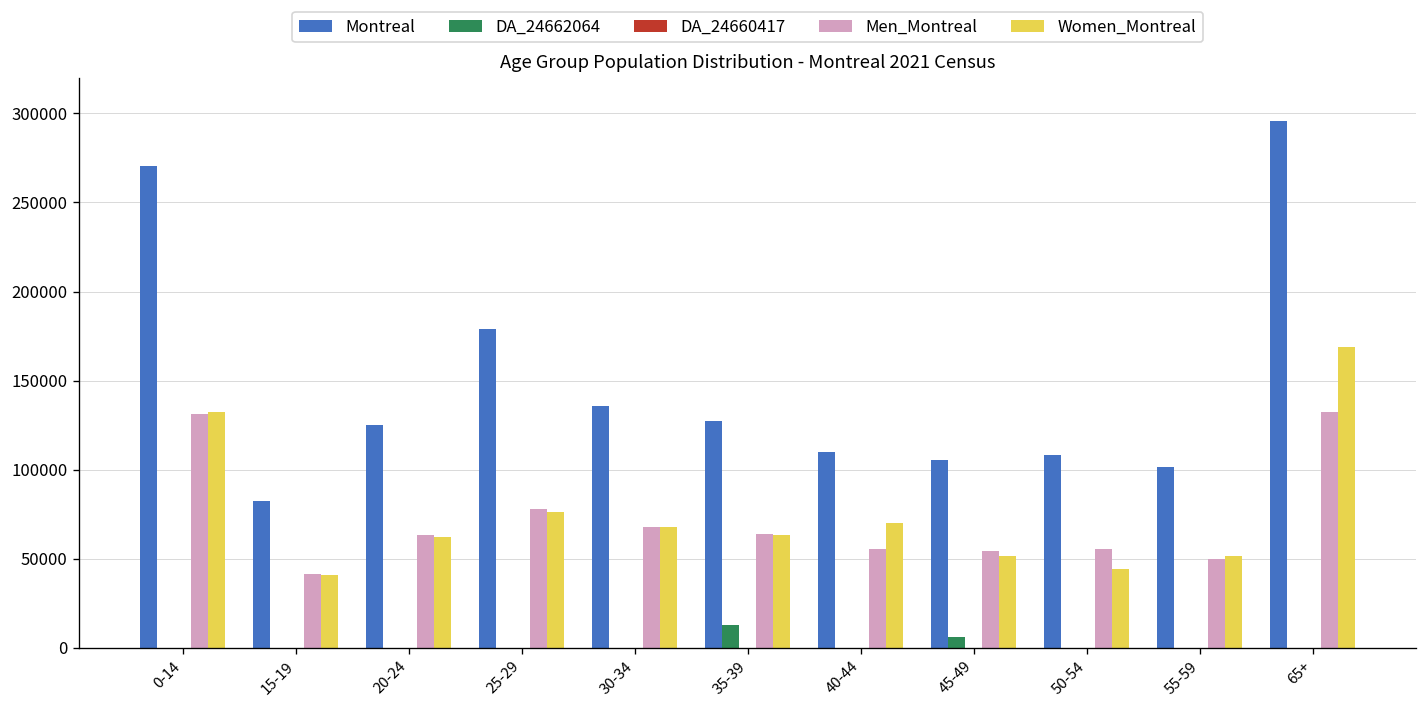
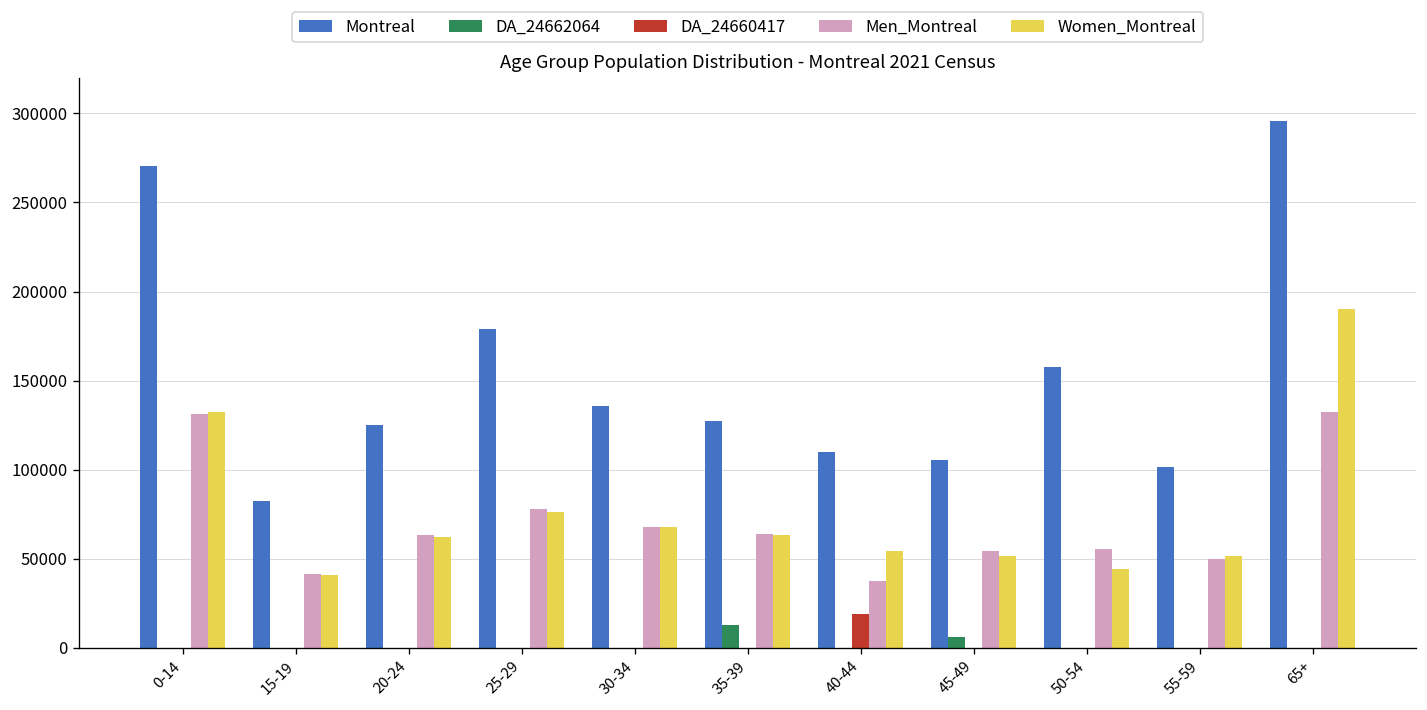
  {
    "Montreal": {
      "0-14": 270000,
      "15-19": 82000,
      "20-24": 125000,
      "25-29": 179000,
      "30-34": 136000,
      "35-39": 127000,
      "40-44": 110000,
      "45-49": 106000,
-     "50-54": 108000,
+     "50-54": 157000,
      "55-59": 102000,
      "65+": 295000
    },
    "DA_24662064": {
      "35-39": 13000,
      "45-49": 6000
    },
    "DA_24660417": {
-     "40-44": 0
+     "40-44": 19000
    },
    "Men_Montreal": {
      "0-14": 131000,
      "15-19": 42000,
      "20-24": 63000,
      "25-29": 78000,
      "30-34": 68000,
      "35-39": 64000,
-     "40-44": 55000,
+     "40-44": 38000,
      "45-49": 54000,
      "50-54": 55000,
      "55-59": 50000,
      "65+": 132000
    },
    "Women_Montreal": {
      "0-14": 132000,
      "15-19": 41000,
      "20-24": 62000,
      "25-29": 76000,
      "30-34": 68000,
      "35-39": 63000,
-     "40-44": 70000,
+     "40-44": 55000,
      "45-49": 51000,
      "50-54": 44000,
      "55-59": 52000,
-     "65+": 169000
+     "65+": 190000
    }
  }
